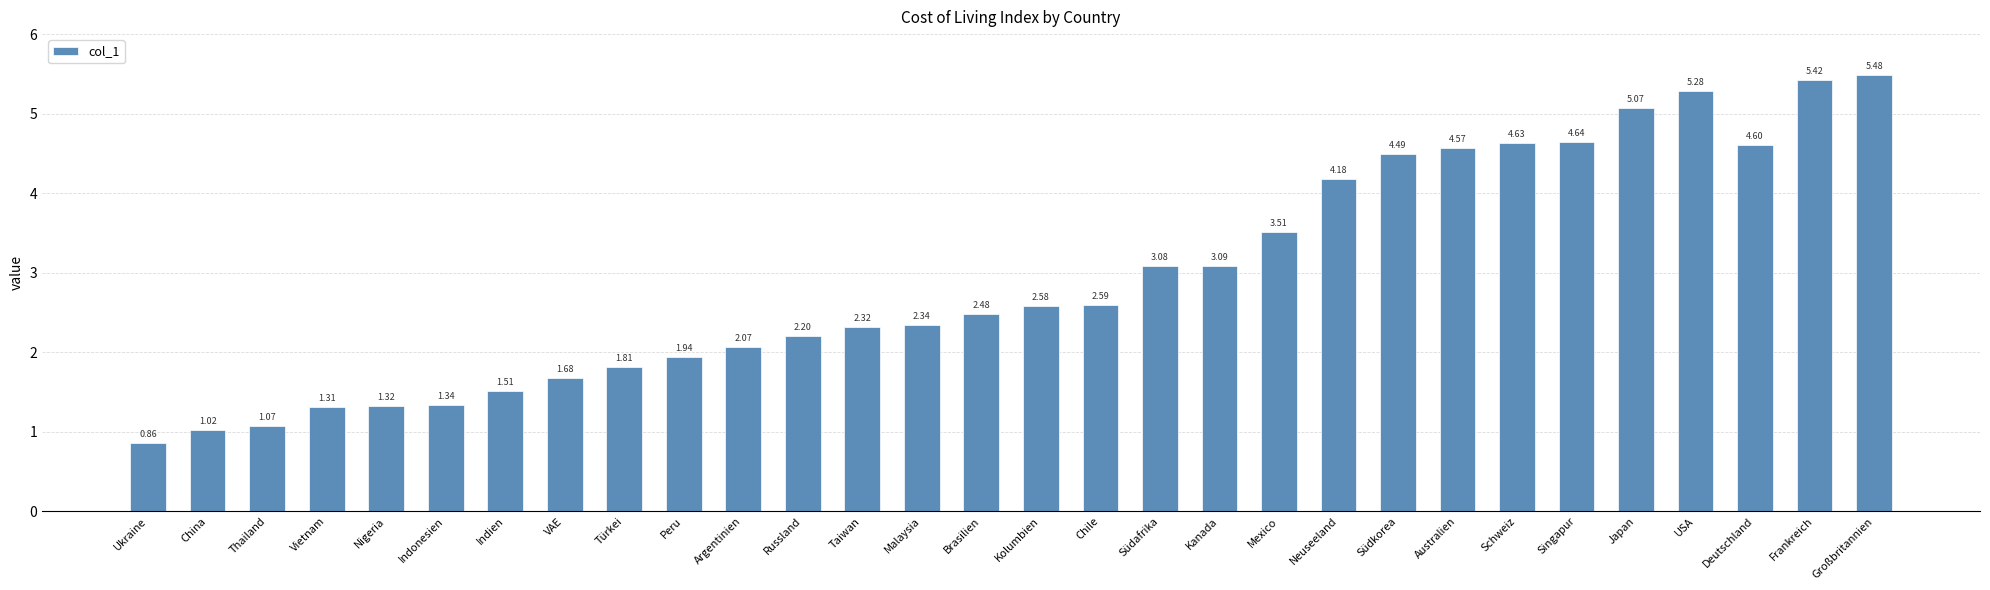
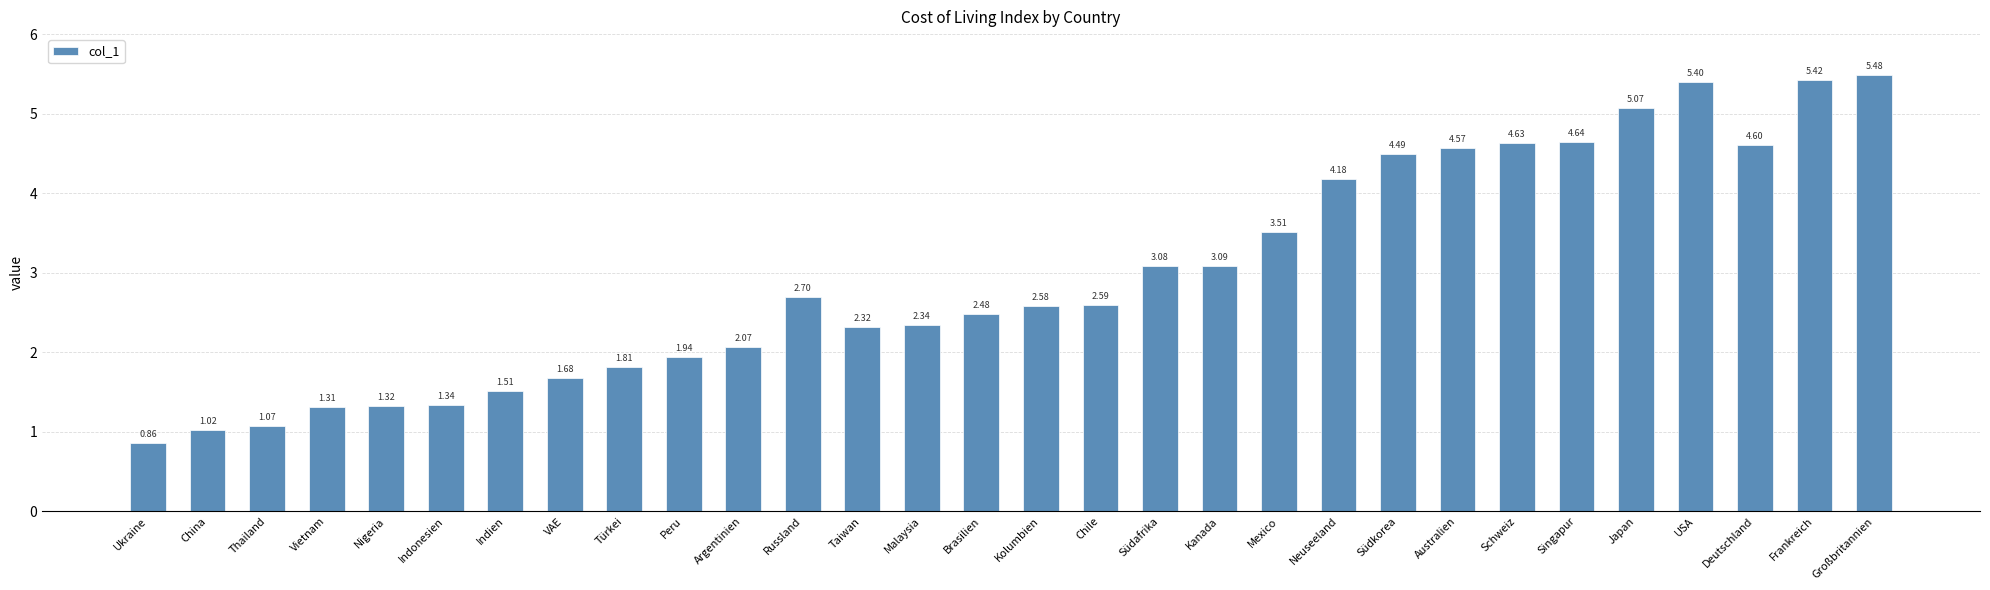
  {
    "Ukraine": 0.86,
    "China": 1.02,
    "Thailand": 1.07,
    "Vietnam": 1.31,
    "Nigeria": 1.32,
    "Indonesien": 1.34,
    "Indien": 1.51,
    "VAE": 1.68,
    "Türkei": 1.81,
    "Peru": 1.94,
    "Argentinien": 2.07,
-   "Russland": 2.20,
+   "Russland": 2.70,
    "Taiwan": 2.32,
    "Malaysia": 2.34,
    "Brasilien": 2.48,
    "Kolumbien": 2.58,
    "Chile": 2.59,
    "Südafrika": 3.08,
    "Kanada": 3.09,
    "Mexico": 3.51,
    "Neuseeland": 4.18,
    "Südkorea": 4.49,
    "Australien": 4.57,
    "Schweiz": 4.63,
    "Singapur": 4.64,
    "Japan": 5.07,
-   "USA": 5.28,
+   "USA": 5.40,
    "Deutschland": 4.60,
    "Frankreich": 5.42,
    "Großbritannien": 5.48
  }
